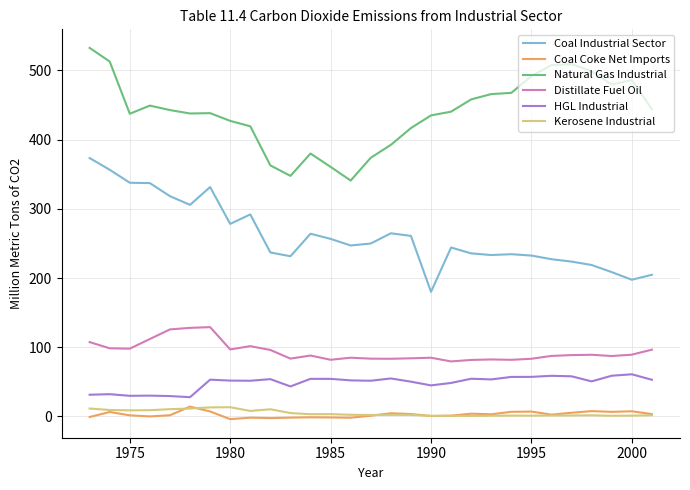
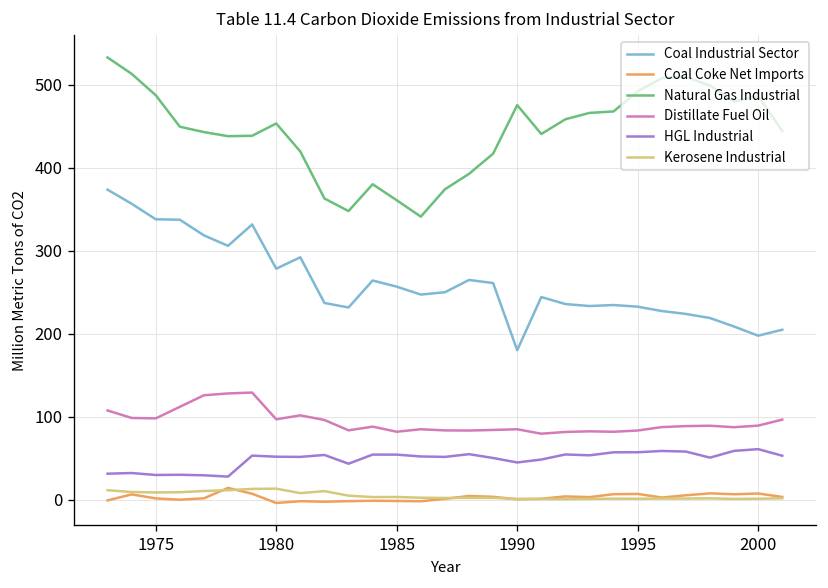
  {
    "Coal Industrial Sector": {
      "1975": 340,
      "1980": 280,
      "1985": 260,
      "1990": 180,
      "1995": 230,
      "2000": 200
    },
    "Natural Gas Industrial": {
-     "1975": 440,
-     "1980": 430,
+     "1975": 490,
+     "1980": 450,
      "1985": 360,
-     "1990": 440
+     "1990": 480
    }
  }
